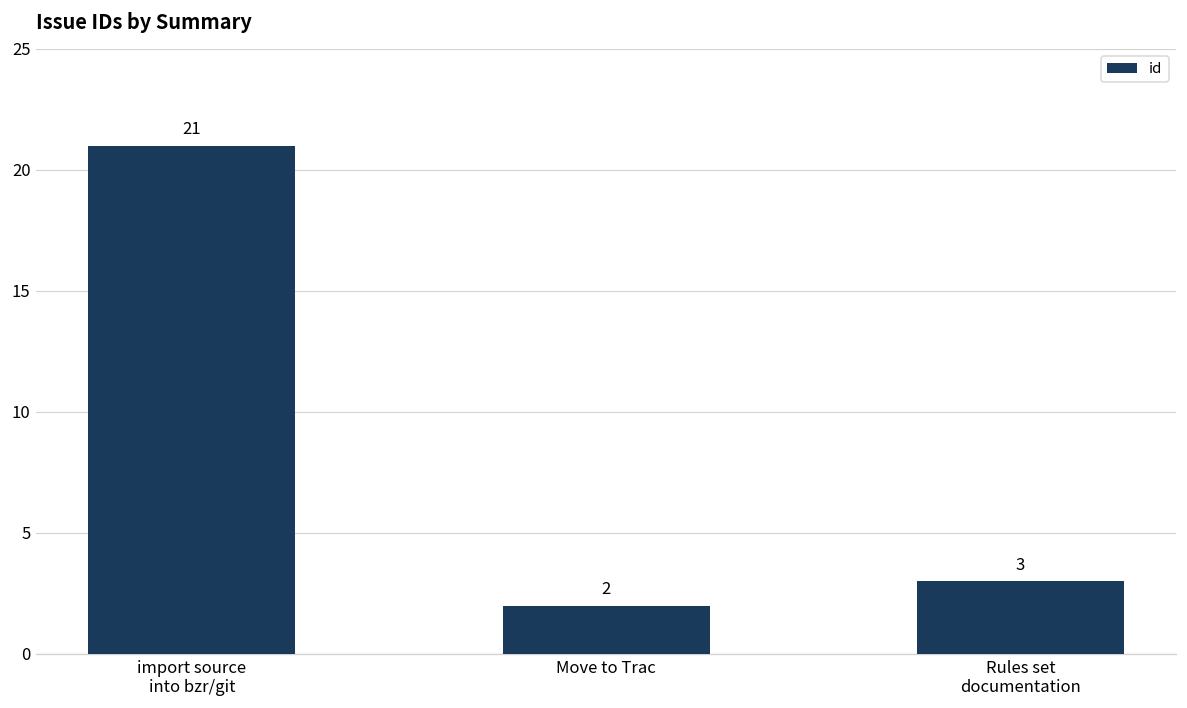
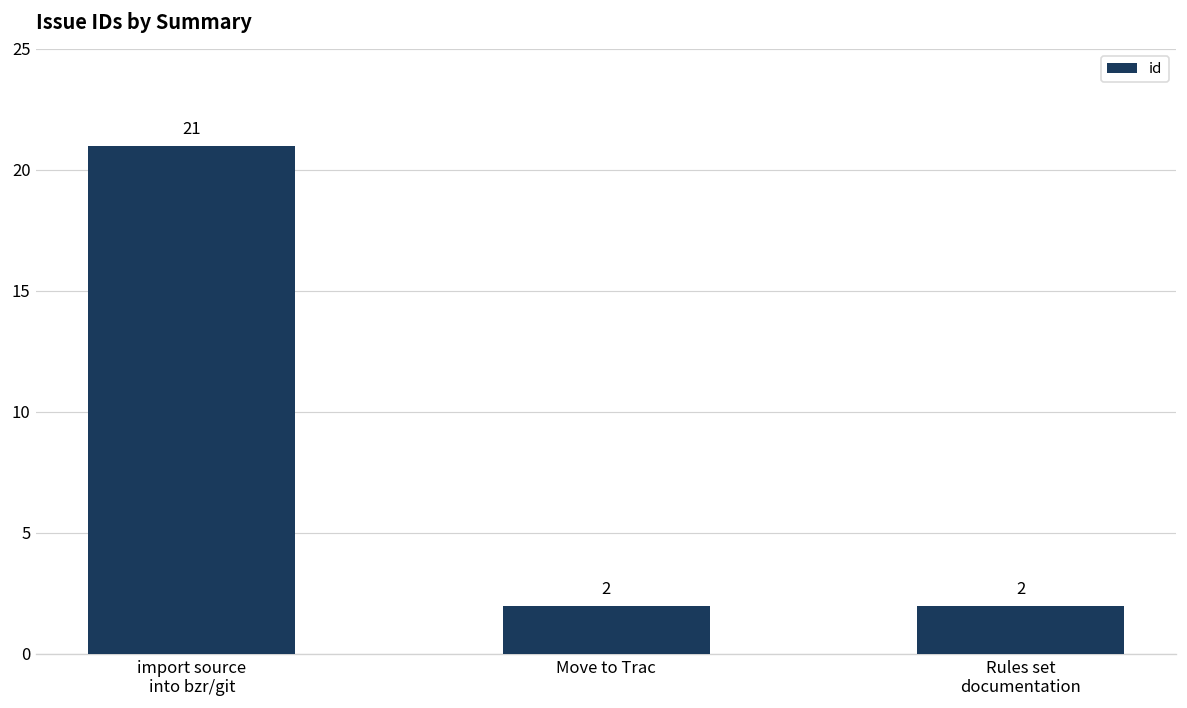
  {
    "import source into bzr/git": 21,
    "Move to Trac": 2,
-   "Rules set documentation": 3
+   "Rules set documentation": 2
  }
